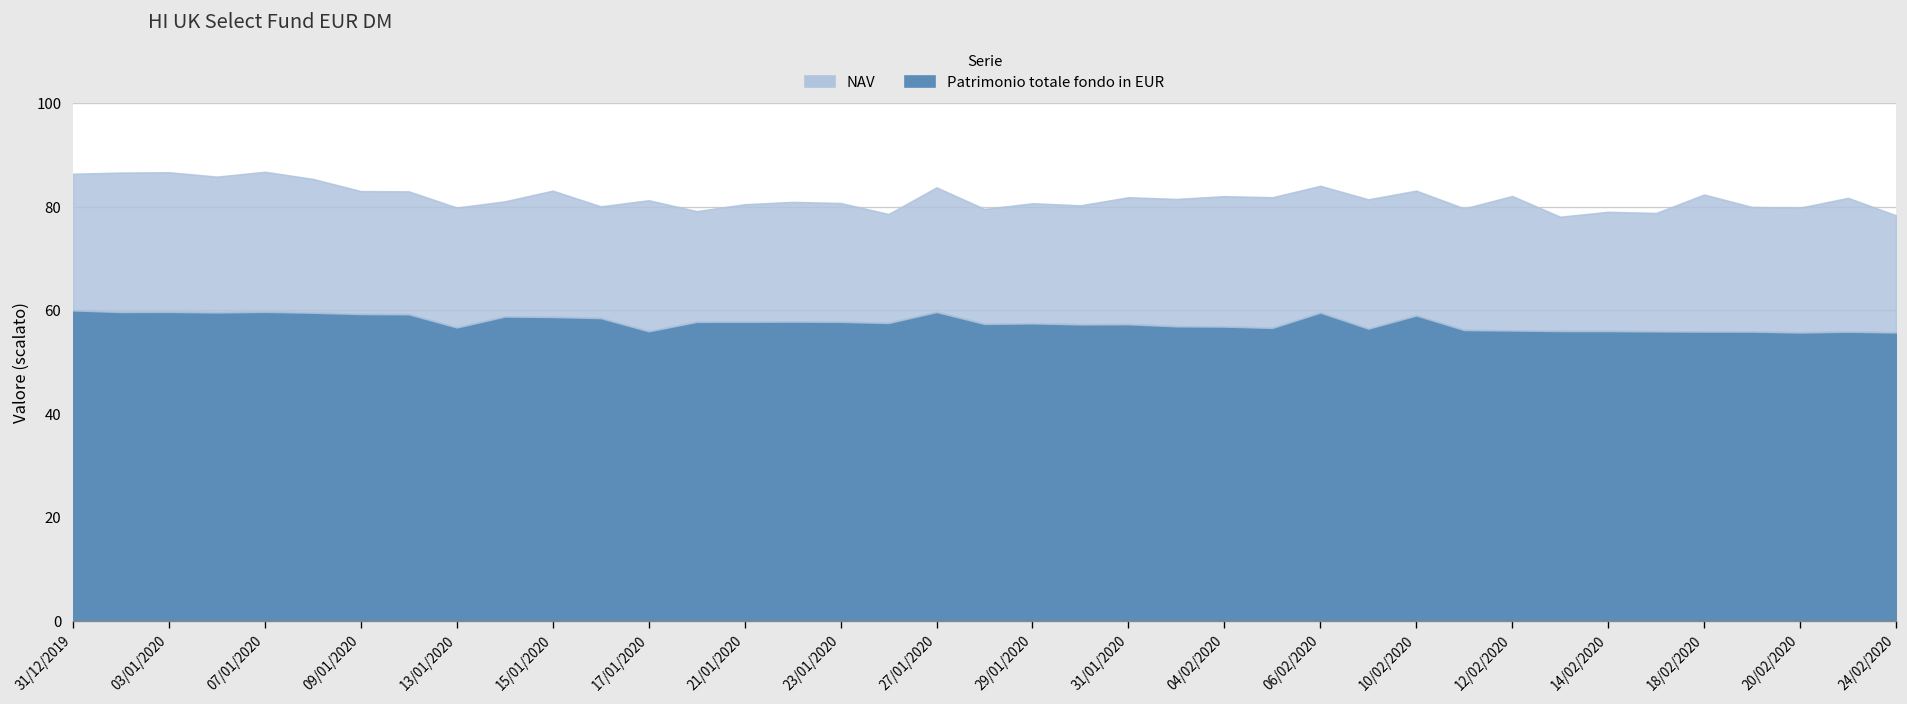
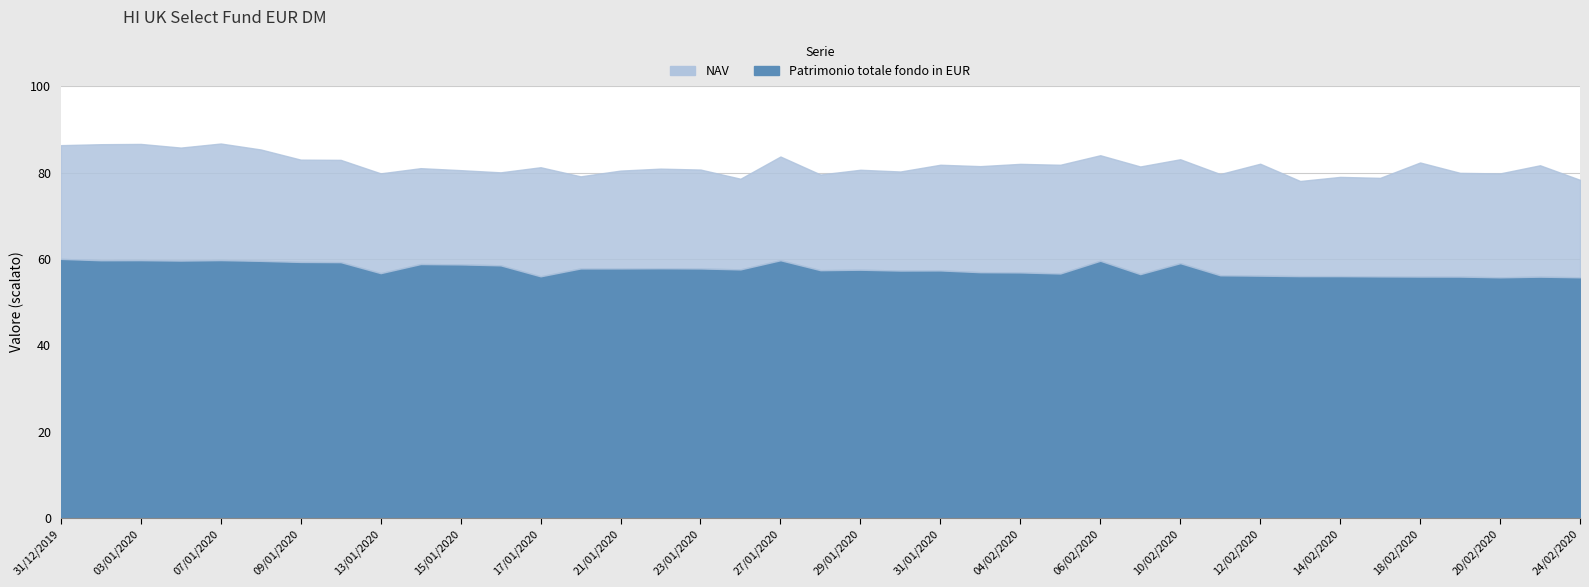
  {
    "Patrimonio totale fondo in EUR": {
      "31/12/2019": 60,
      "03/01/2020": 60,
      "07/01/2020": 60,
      "09/01/2020": 59,
      "13/01/2020": 57,
      "15/01/2020": 59,
      "17/01/2020": 56,
      "21/01/2020": 58,
      "23/01/2020": 58,
      "27/01/2020": 60,
      "29/01/2020": 57,
      "31/01/2020": 57,
      "04/02/2020": 57,
      "06/02/2020": 60,
      "10/02/2020": 59,
      "12/02/2020": 56,
      "14/02/2020": 56,
      "18/02/2020": 56,
      "20/02/2020": 56,
      "24/02/2020": 56
    },
    "NAV": {
      "31/12/2019": 26,
      "03/01/2020": 27,
      "07/01/2020": 27,
      "09/01/2020": 24,
      "13/01/2020": 23,
-     "15/01/2020": 24,
+     "15/01/2020": 22,
      "17/01/2020": 25,
      "21/01/2020": 23,
      "23/01/2020": 23,
      "27/01/2020": 24,
      "29/01/2020": 23,
      "31/01/2020": 24,
      "04/02/2020": 25,
      "06/02/2020": 24,
      "10/02/2020": 24,
      "12/02/2020": 26,
      "14/02/2020": 23,
      "18/02/2020": 26,
      "20/02/2020": 24,
      "24/02/2020": 23
    }
  }
